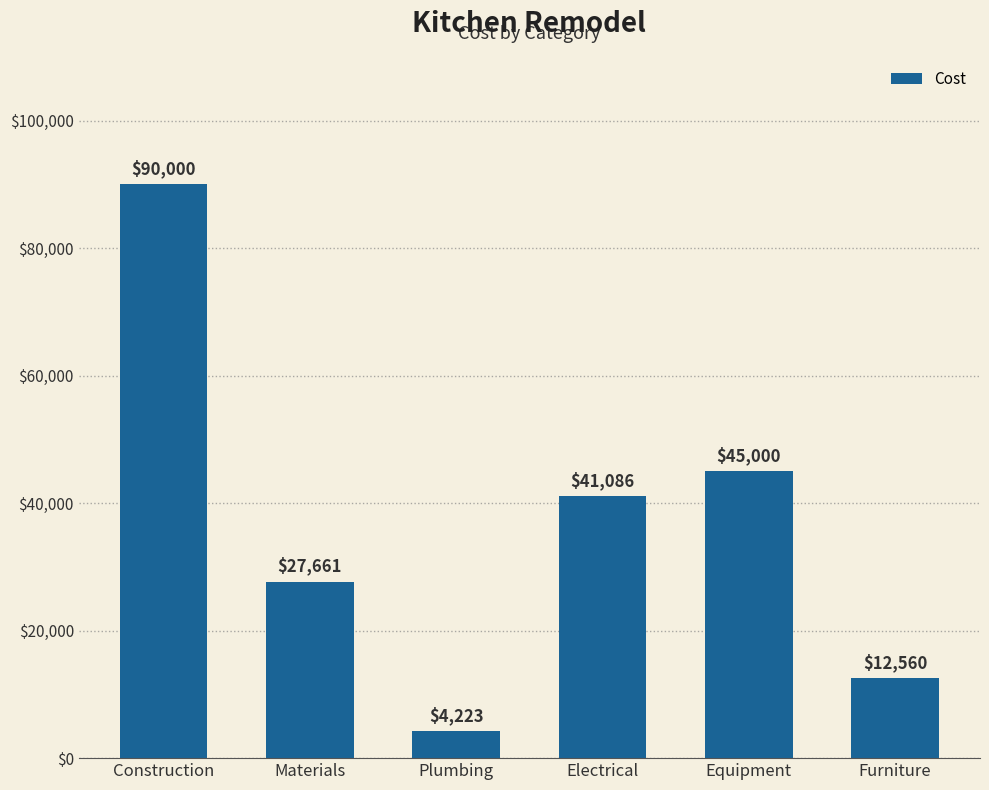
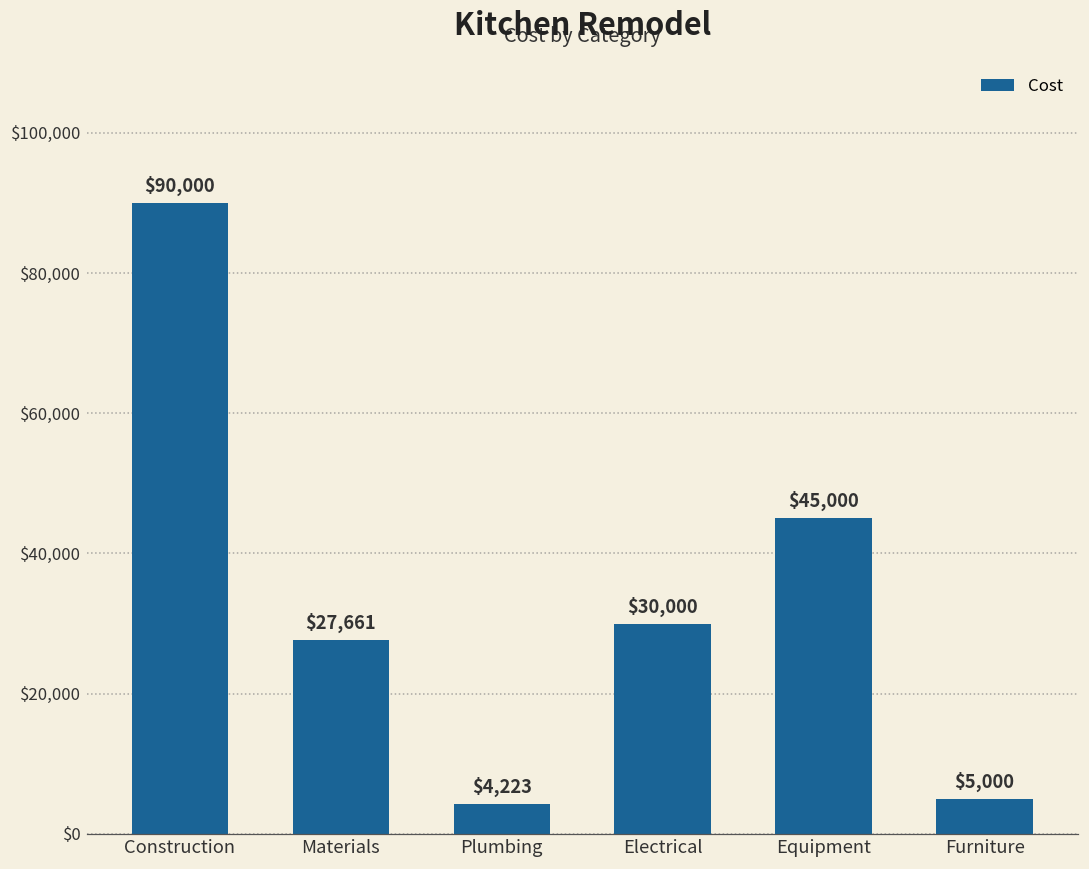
  {
    "Construction": "$90,000",
    "Materials": "$27,661",
    "Plumbing": "$4,223",
-   "Electrical": "$41,086",
+   "Electrical": "$30,000",
    "Equipment": "$45,000",
-   "Furniture": "$12,560"
+   "Furniture": "$5,000"
  }
